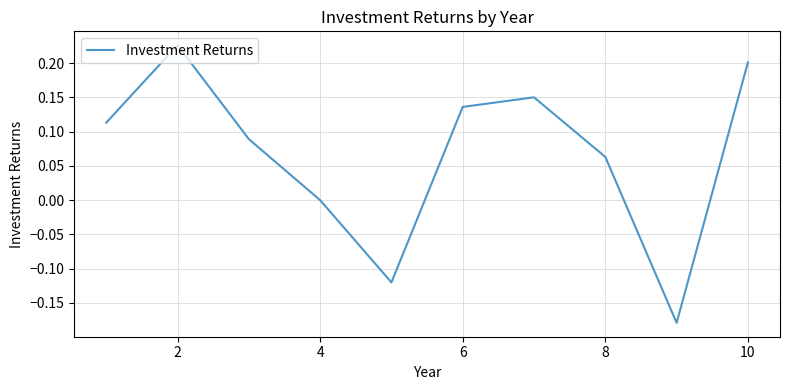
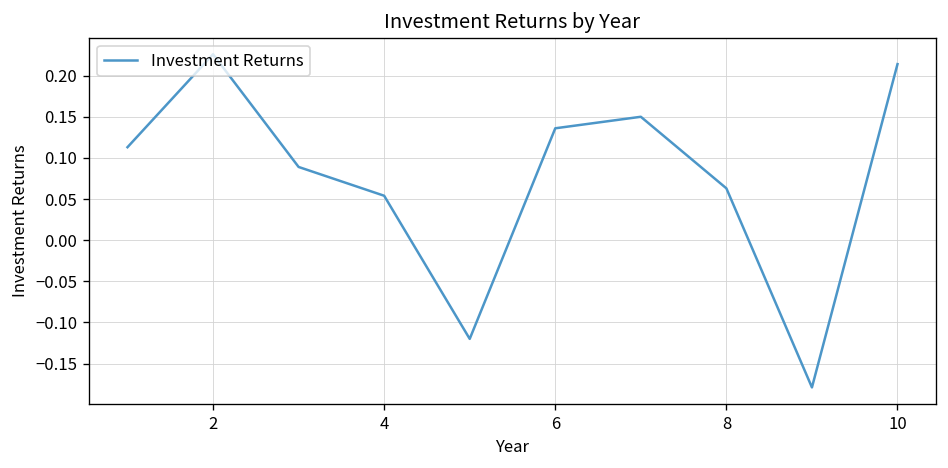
  {
-   "4": 0.00,
+   "4": 0.05,
    "6": 0.14,
    "8": 0.06,
-   "10": 0.20
+   "10": 0.21
  }
